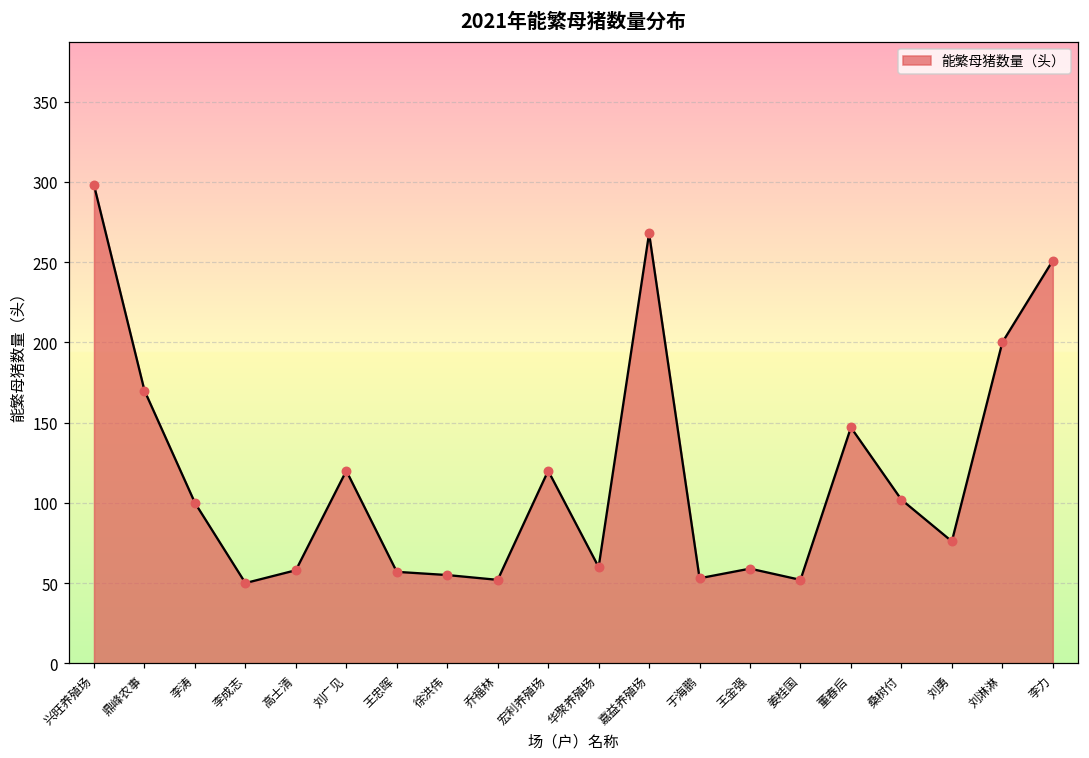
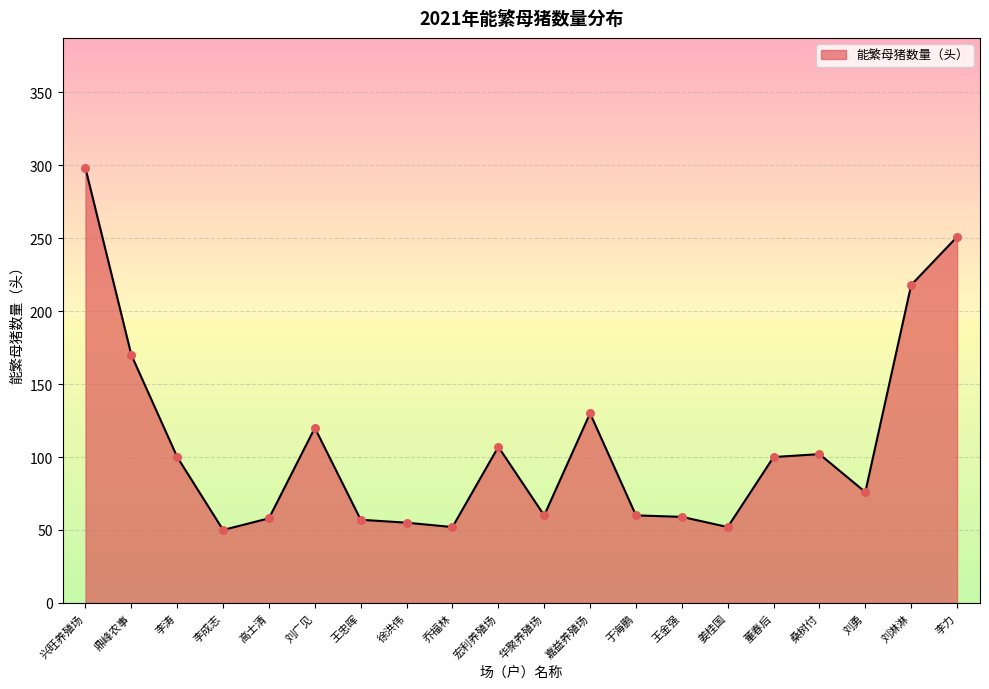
  {
    "兴旺养殖场": 298,
    "鼎峰农事": 170,
    "李涛": 100,
    "李成志": 50,
    "高士清": 58,
    "刘广见": 120,
    "王忠晖": 57,
    "徐洪伟": 55,
    "乔福林": 52,
-   "宏利养殖场": 120,
+   "宏利养殖场": 107,
    "华聚养殖场": 60,
-   "嘉益养殖场": 268,
-   "于海鹏": 53,
+   "嘉益养殖场": 130,
+   "于海鹏": 60,
    "王金强": 59,
    "姜桂国": 52,
-   "董春后": 147,
+   "董春后": 100,
    "桑树付": 102,
    "刘勇": 76,
-   "刘淋淋": 200,
+   "刘淋淋": 218,
    "李力": 251
  }
